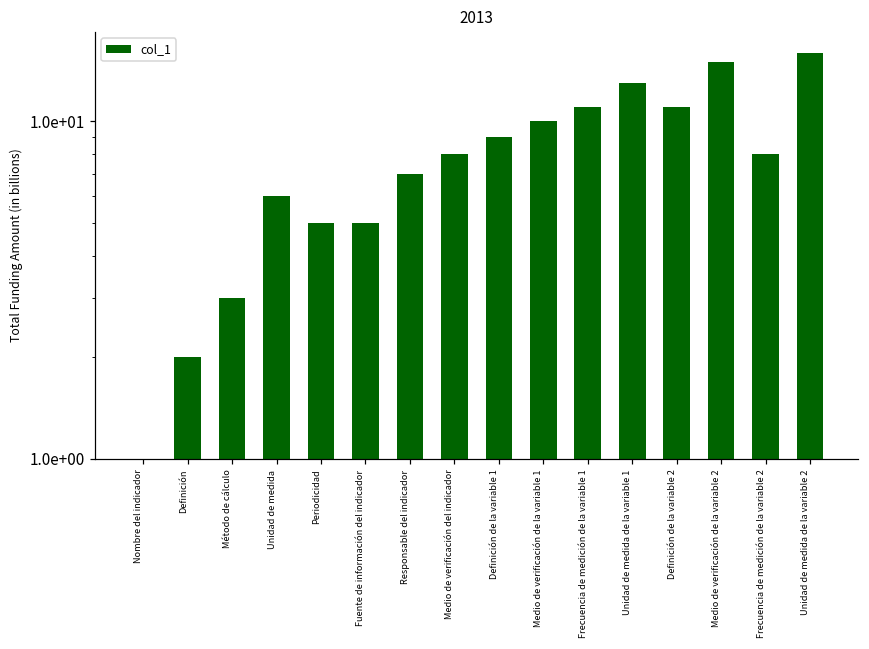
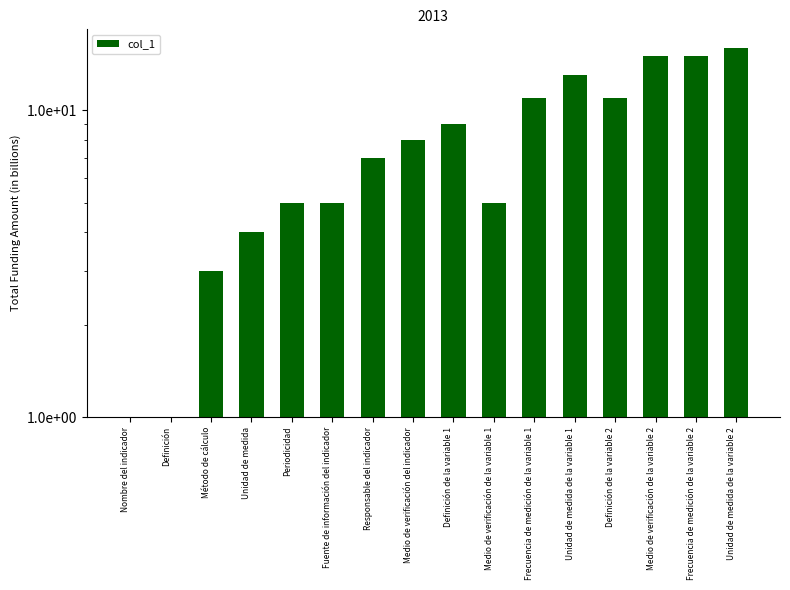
  {
    "Nombre del indicador": 1,
-   "Definición": 2,
+   "Definición": 1,
    "Método de cálculo": 3,
-   "Unidad de medida": 6,
+   "Unidad de medida": 4,
    "Periodicidad": 5,
    "Fuente de información del indicador": 5,
    "Responsable del indicador": 7,
    "Medio de verificación del indicador": 8,
    "Definición de la variable 1": 9,
-   "Medio de verificación de la variable 1": 10,
+   "Medio de verificación de la variable 1": 5,
    "Frecuencia de medición de la variable 1": 11,
    "Unidad de medida de la variable 1": 13,
    "Definición de la variable 2": 11,
    "Medio de verificación de la variable 2": 15,
-   "Frecuencia de medición de la variable 2": 8,
+   "Frecuencia de medición de la variable 2": 15,
    "Unidad de medida de la variable 2": 16
  }
